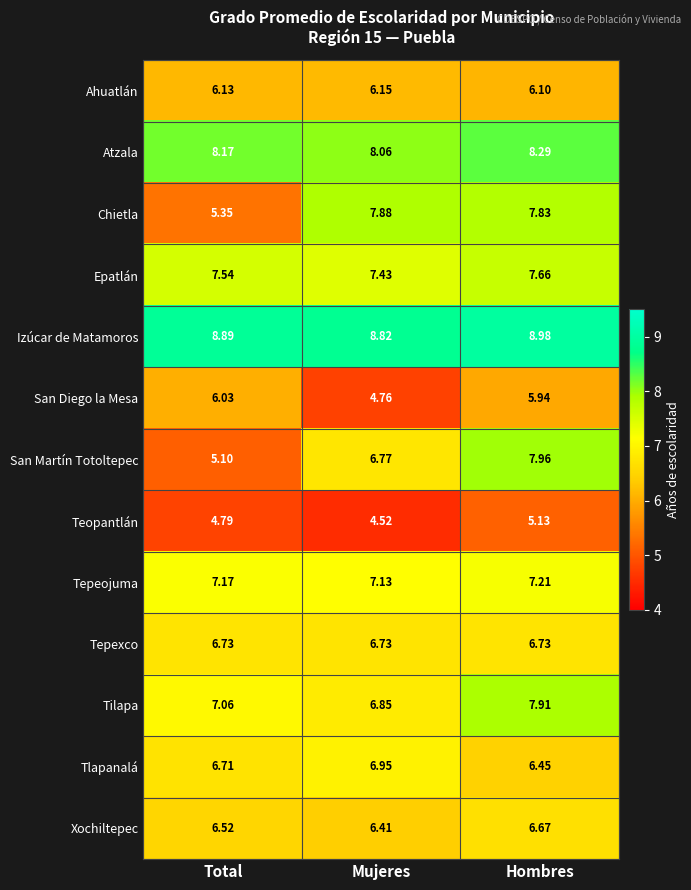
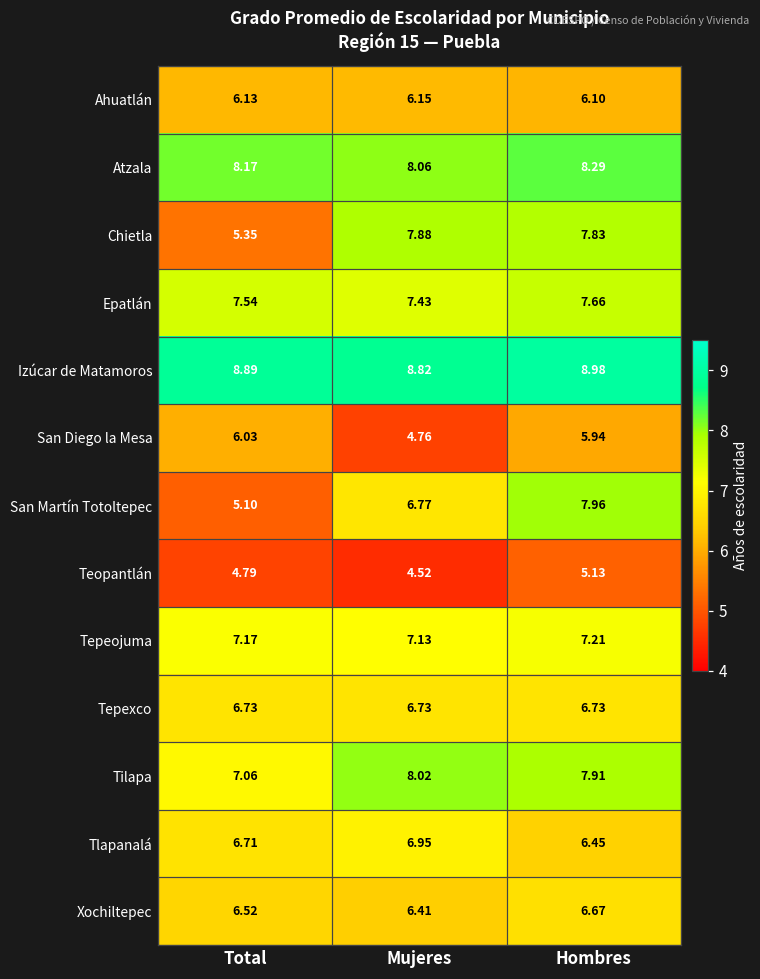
  {
    "Ahuatlán": {
      "Total": 6.13,
      "Mujeres": 6.15,
      "Hombres": 6.10
    },
    "Atzala": {
      "Total": 8.17,
      "Mujeres": 8.06,
      "Hombres": 8.29
    },
    "Chietla": {
      "Total": 5.35,
      "Mujeres": 7.88,
      "Hombres": 7.83
    },
    "Epatlán": {
      "Total": 7.54,
      "Mujeres": 7.43,
      "Hombres": 7.66
    },
    "Izúcar de Matamoros": {
      "Total": 8.89,
      "Mujeres": 8.82,
      "Hombres": 8.98
    },
    "San Diego la Mesa": {
      "Total": 6.03,
      "Mujeres": 4.76,
      "Hombres": 5.94
    },
    "San Martín Totoltepec": {
      "Total": 5.10,
      "Mujeres": 6.77,
      "Hombres": 7.96
    },
    "Teopantlán": {
      "Total": 4.79,
      "Mujeres": 4.52,
      "Hombres": 5.13
    },
    "Tepeojuma": {
      "Total": 7.17,
      "Mujeres": 7.13,
      "Hombres": 7.21
    },
    "Tepexco": {
      "Total": 6.73,
      "Mujeres": 6.73,
      "Hombres": 6.73
    },
    "Tilapa": {
      "Total": 7.06,
-     "Mujeres": 6.85,
+     "Mujeres": 8.02,
      "Hombres": 7.91
    },
    "Tlapanalá": {
      "Total": 6.71,
      "Mujeres": 6.95,
      "Hombres": 6.45
    },
    "Xochiltepec": {
      "Total": 6.52,
      "Mujeres": 6.41,
      "Hombres": 6.67
    }
  }
